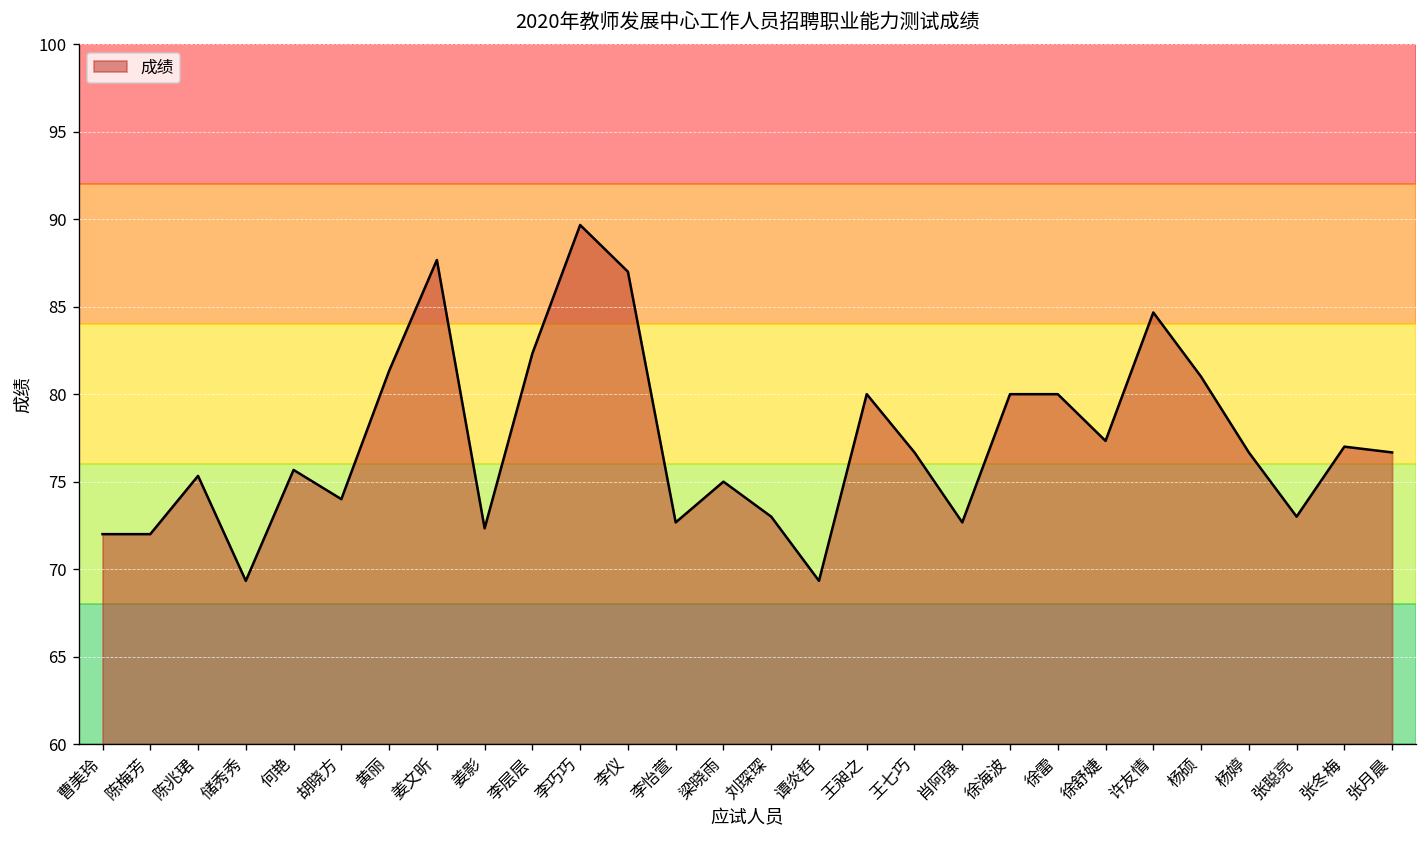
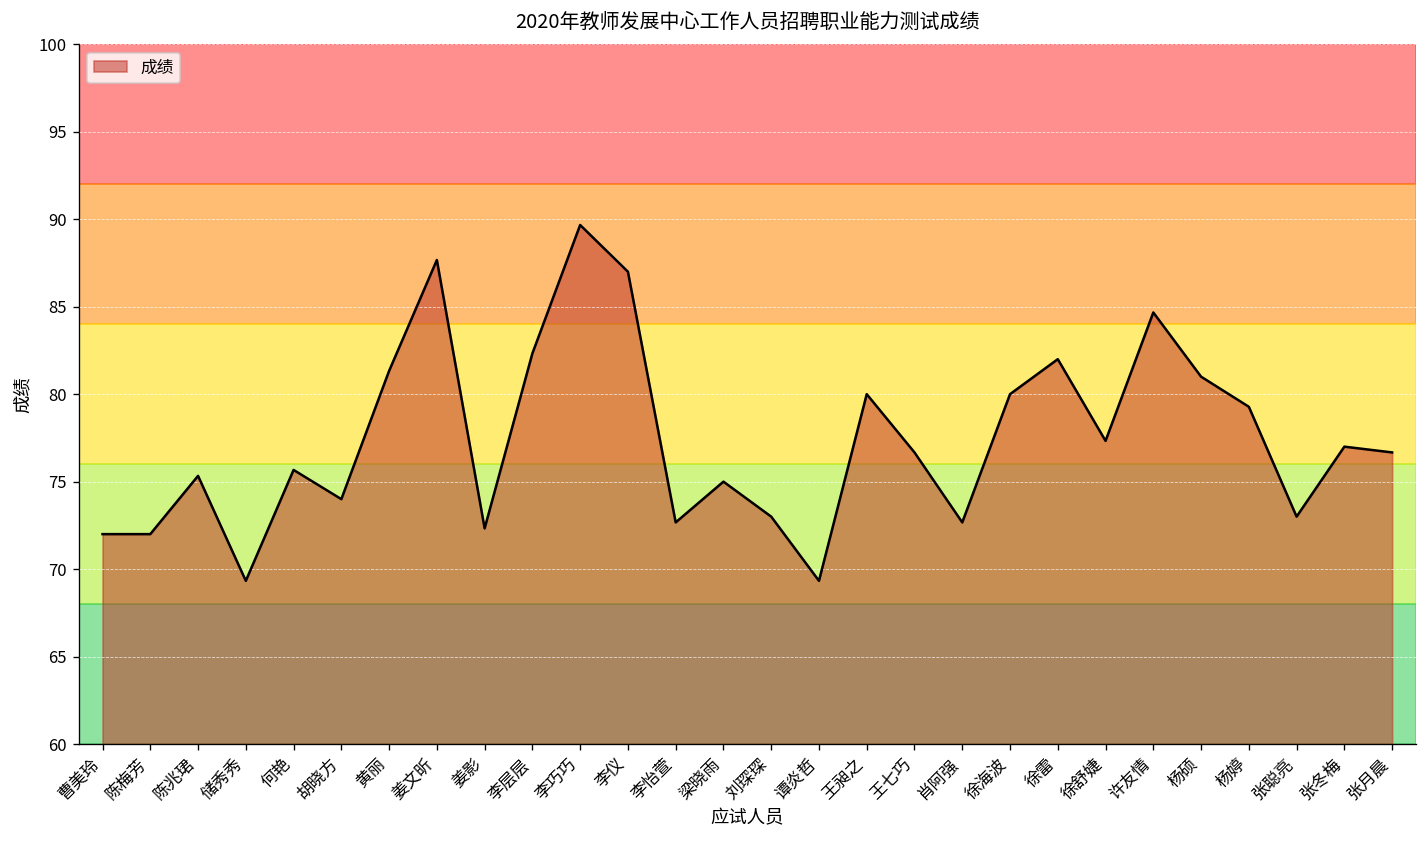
  {
    "曹美玲": 72.0,
    "陈梅芳": 72.0,
    "陈兆珺": 75.3,
    "储秀秀": 69.3,
    "何艳": 75.7,
    "胡晓方": 74.0,
    "黄丽": 81.3,
    "姜文昕": 87.7,
    "姜影": 72.3,
    "李层层": 82.3,
    "李巧巧": 89.7,
    "李仪": 87.0,
    "李怡萱": 72.7,
    "梁晓雨": 75.0,
    "刘琛琛": 73.0,
    "谭炎哲": 69.3,
    "王昶之": 80.0,
    "王七巧": 76.7,
    "肖阿强": 72.7,
    "徐海波": 80.0,
-   "徐雷": 80,
+   "徐雷": 82,
    "徐舒婕": 77.3,
    "许友情": 84.7,
    "杨硕": 81.0,
-   "杨婷": 76.7,
+   "杨婷": 79.3,
    "张聪亮": 73.0,
    "张冬梅": 77.0,
    "张月晨": 76.7
  }
